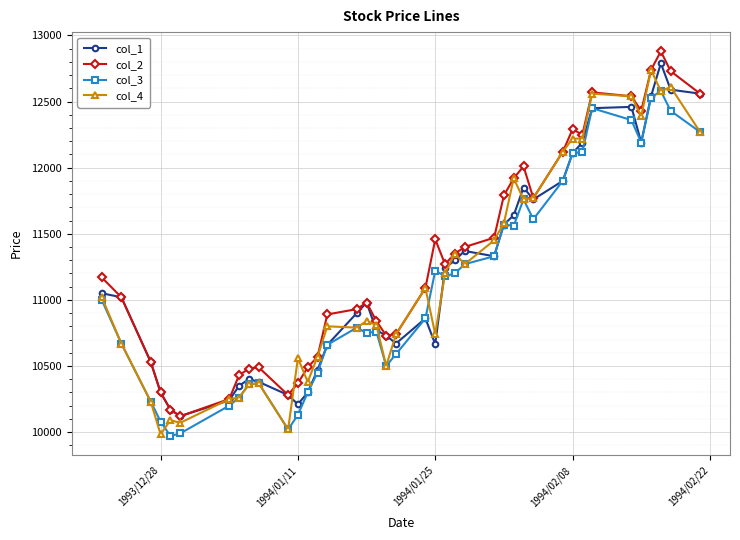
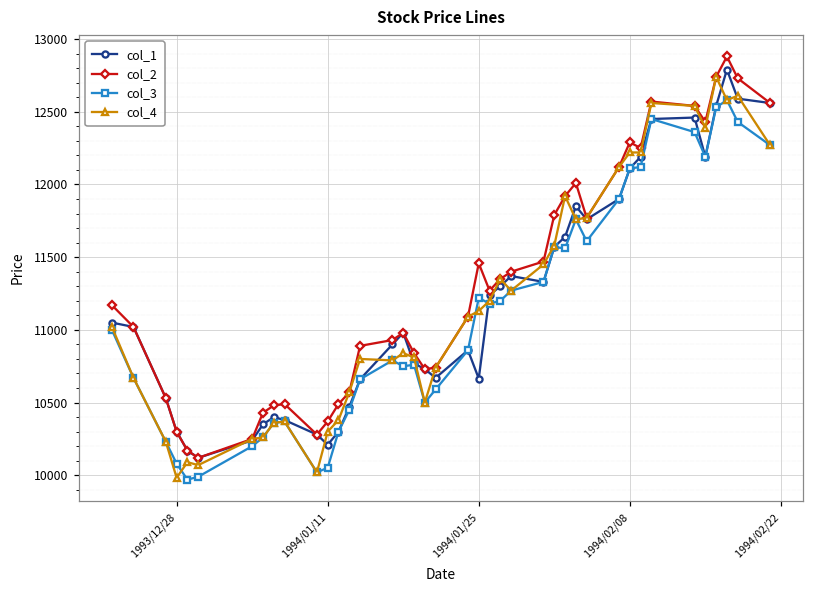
  {
    "col_1": {
      "1994/01/11": 10210,
      "1994/01/25": 10670
    },
    "col_2": {
      "1994/01/11": 10370,
      "1994/01/25": 11460,
      "1994/02/08": 12290
    },
    "col_3": {
      "1993/12/28": 10080,
-     "1994/01/11": 10130,
+     "1994/01/11": 10050,
      "1994/01/25": 11220
    },
    "col_4": {
      "1993/12/28": 9980,
-     "1994/01/11": 10560,
-     "1994/01/25": 10740,
+     "1994/01/11": 10300,
+     "1994/01/25": 11130,
      "1994/02/08": 12220
    }
  }
